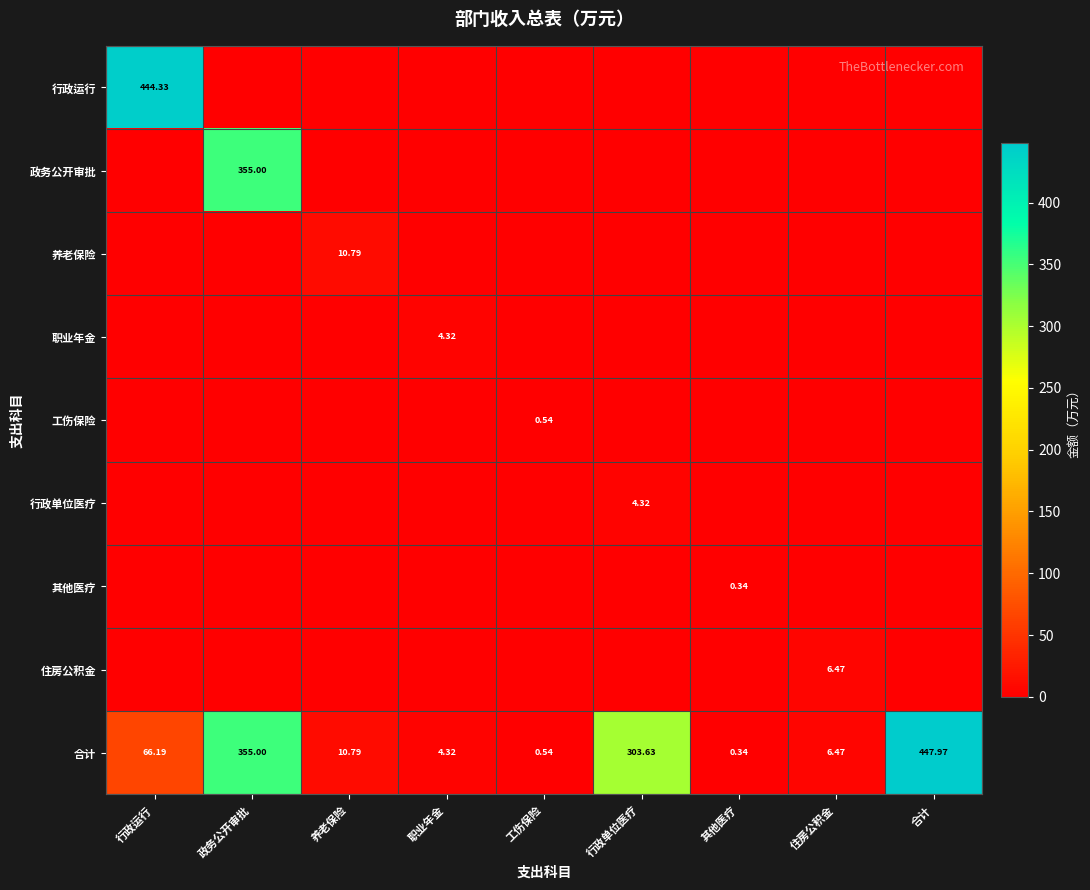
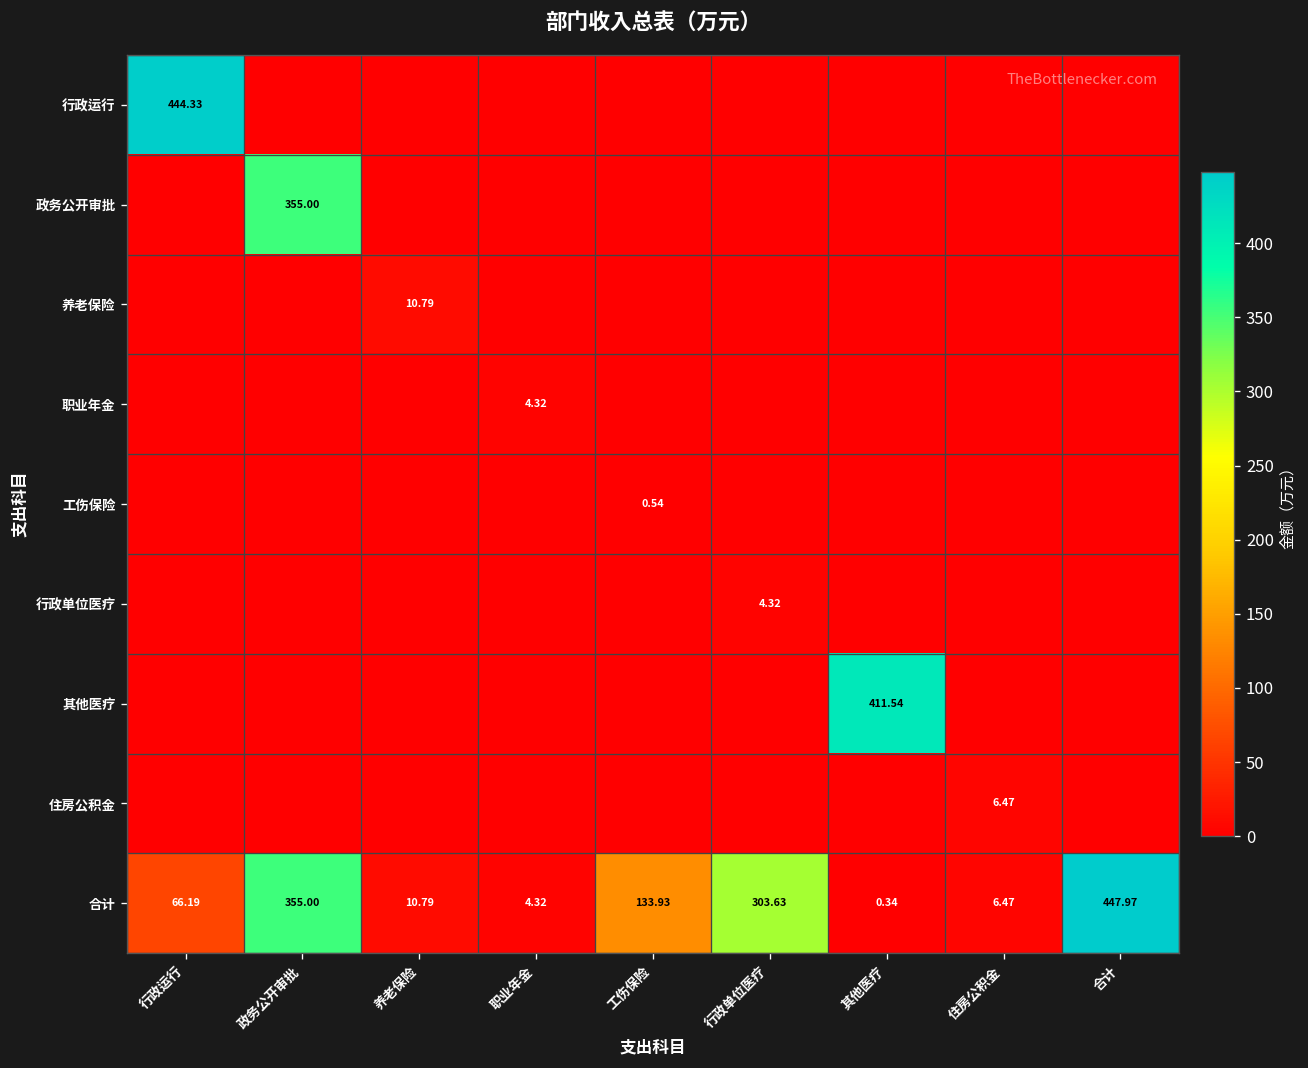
  {
    "行政运行": {
      "行政运行": 444.33
    },
    "政务公开审批": {
      "政务公开审批": 355.00
    },
    "养老保险": {
      "养老保险": 10.79
    },
    "职业年金": {
      "职业年金": 4.32
    },
    "工伤保险": {
      "工伤保险": 0.54
    },
    "行政单位医疗": {
      "行政单位医疗": 4.32
    },
    "其他医疗": {
-     "其他医疗": 0.34
+     "其他医疗": 411.54
    },
    "住房公积金": {
      "住房公积金": 6.47
    },
    "合计": {
      "行政运行": 66.19,
      "政务公开审批": 355.00,
      "养老保险": 10.79,
      "职业年金": 4.32,
-     "工伤保险": 0.54,
+     "工伤保险": 133.93,
      "行政单位医疗": 303.63,
      "其他医疗": 0.34,
      "住房公积金": 6.47,
      "合计": 447.97
    }
  }
